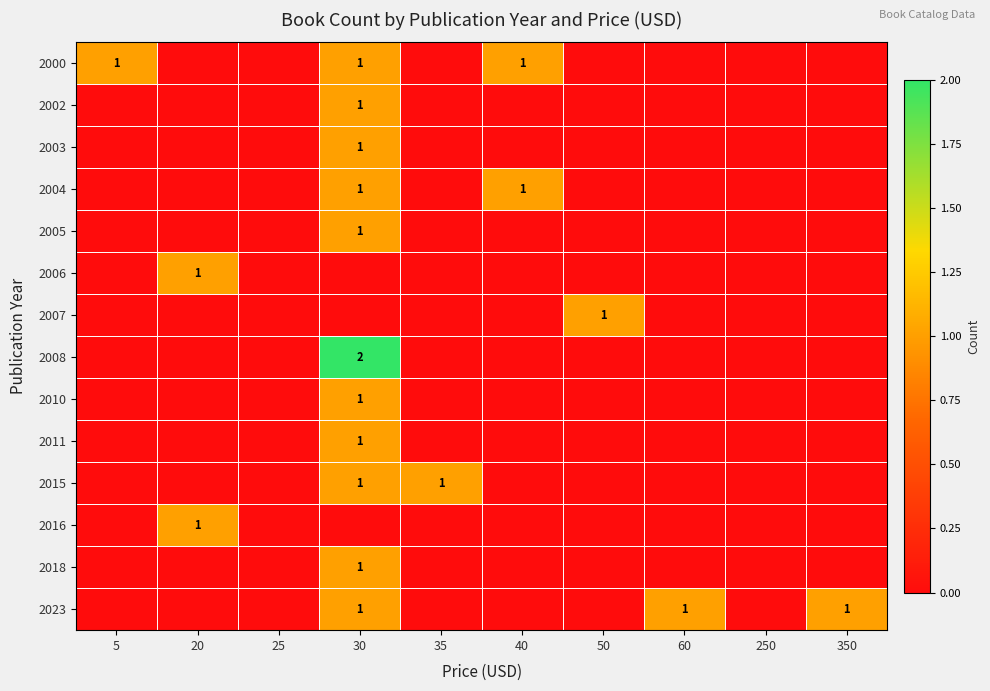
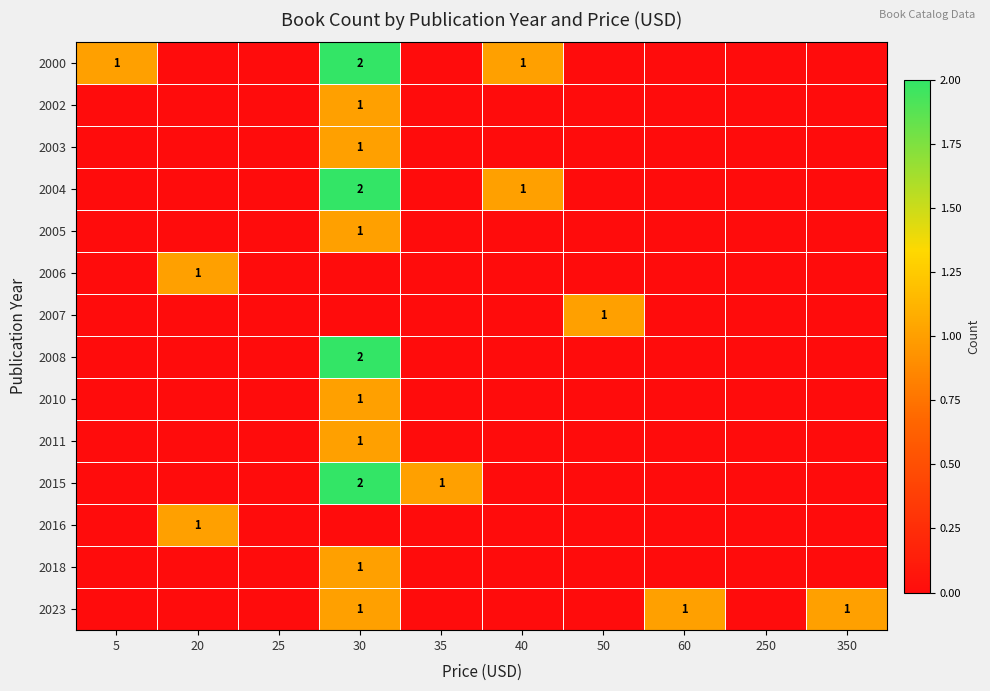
  {
    "2000": {
      "5": 1,
-     "30": 1,
+     "30": 2,
      "40": 1
    },
    "2002": {
      "30": 1
    },
    "2003": {
      "30": 1
    },
    "2004": {
-     "30": 1,
+     "30": 2,
      "40": 1
    },
    "2005": {
      "30": 1
    },
    "2006": {
      "20": 1
    },
    "2007": {
      "50": 1
    },
    "2008": {
      "30": 2
    },
    "2010": {
      "30": 1
    },
    "2011": {
      "30": 1
    },
    "2015": {
-     "30": 1,
+     "30": 2,
      "35": 1
    },
    "2016": {
      "20": 1
    },
    "2018": {
      "30": 1
    },
    "2023": {
      "30": 1,
      "60": 1,
      "350": 1
    }
  }
